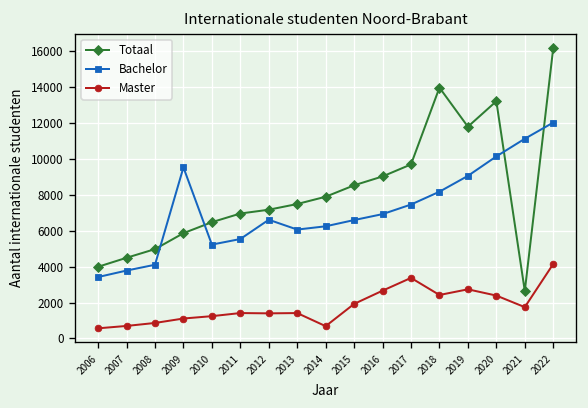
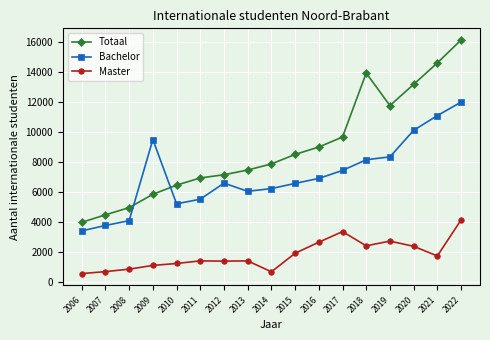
  {
    "Totaal": {
      "2006": 4000,
      "2007": 4500,
      "2008": 5000,
      "2009": 5900,
      "2010": 6500,
      "2011": 7000,
      "2012": 7200,
      "2013": 7500,
      "2014": 7900,
      "2015": 8500,
      "2016": 9000,
      "2017": 9700,
      "2018": 14000,
      "2019": 11800,
      "2020": 13200,
-     "2021": 2600,
+     "2021": 14600,
      "2022": 16200
    },
    "Bachelor": {
      "2006": 3400,
      "2007": 3800,
      "2008": 4100,
      "2009": 9500,
      "2010": 5200,
      "2011": 5500,
      "2012": 6600,
      "2013": 6100,
      "2014": 6200,
      "2015": 6600,
      "2016": 6900,
      "2017": 7500,
      "2018": 8200,
-     "2019": 9000,
+     "2019": 8400,
      "2020": 10100,
      "2021": 11100,
      "2022": 12000
    },
    "Master": {
      "2006": 600,
      "2007": 700,
      "2008": 900,
      "2009": 1100,
      "2010": 1200,
      "2011": 1400,
      "2012": 1400,
      "2013": 1400,
      "2014": 700,
      "2015": 1900,
      "2016": 2700,
      "2017": 3400,
      "2018": 2400,
      "2019": 2700,
      "2020": 2400,
      "2021": 1700,
      "2022": 4100
    }
  }
